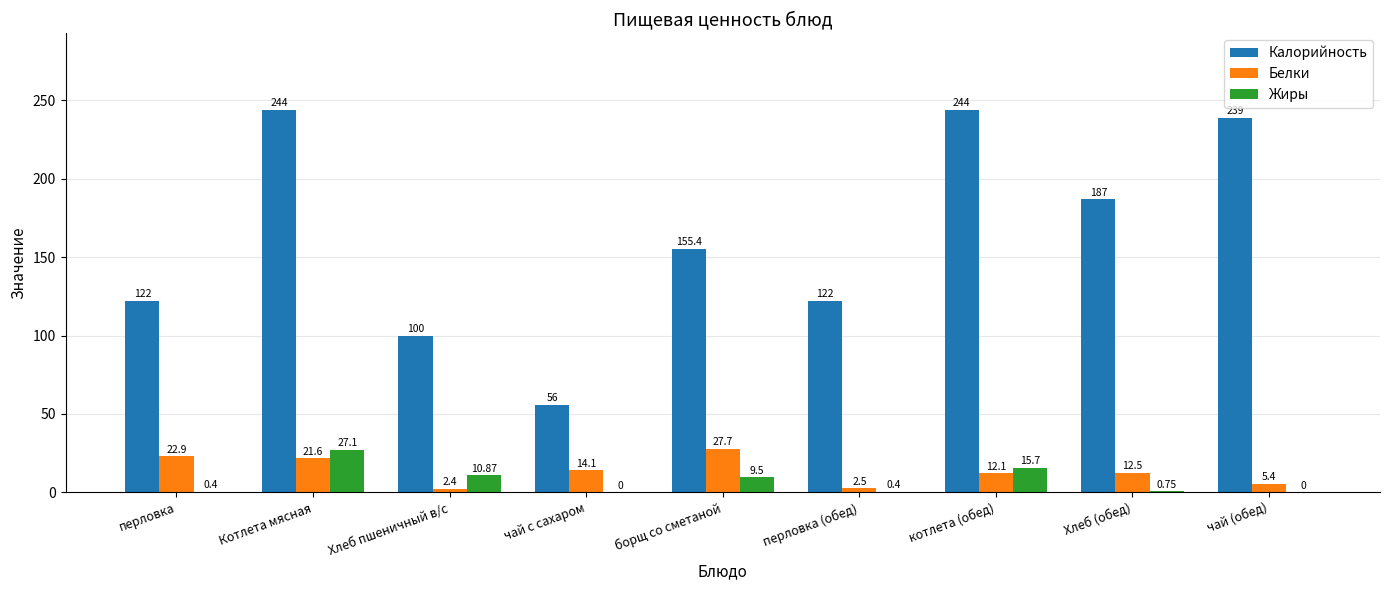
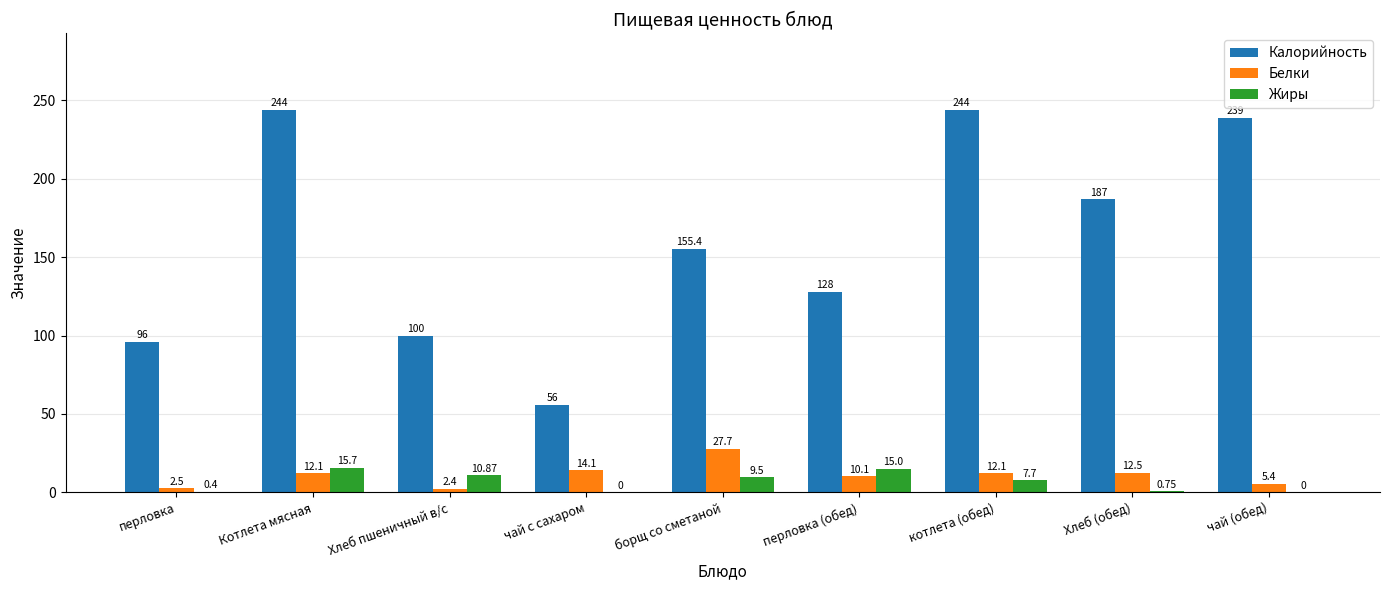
  {
    "Калорийность": {
-     "перловка": 122,
+     "перловка": 96,
      "Котлета мясная": 244,
      "Хлеб пшеничный в/с": 100,
      "чай с сахаром": 56,
      "борщ со сметаной": 155.4,
-     "перловка (обед)": 122,
+     "перловка (обед)": 128,
      "котлета (обед)": 244,
      "Хлеб (обед)": 187
    },
    "Белки": {
-     "перловка": 22.9,
-     "Котлета мясная": 21.6,
+     "перловка": 2.5,
+     "Котлета мясная": 12.1,
      "Хлеб пшеничный в/с": 2.4,
      "чай с сахаром": 14.1,
      "борщ со сметаной": 27.7,
-     "перловка (обед)": 2.5,
+     "перловка (обед)": 10.1,
      "котлета (обед)": 12.1,
      "Хлеб (обед)": 12.5,
      "чай (обед)": 5.4
    },
    "Жиры": {
      "перловка": 0.4,
-     "Котлета мясная": 27.1,
+     "Котлета мясная": 15.7,
      "Хлеб пшеничный в/с": 10.87,
      "чай с сахаром": 0,
      "борщ со сметаной": 9.5,
-     "перловка (обед)": 0.4,
-     "котлета (обед)": 15.7,
+     "перловка (обед)": 15.0,
+     "котлета (обед)": 7.7,
      "Хлеб (обед)": 0.75,
      "чай (обед)": 0
    }
  }
